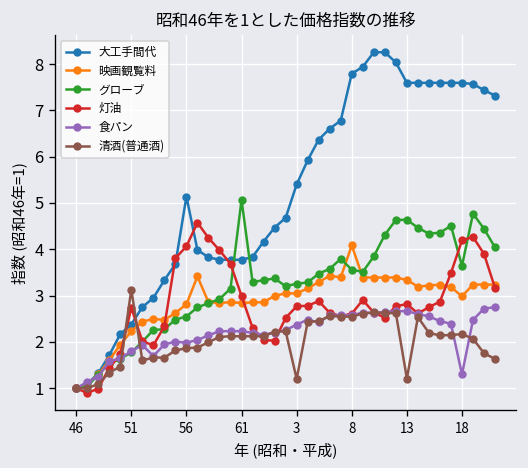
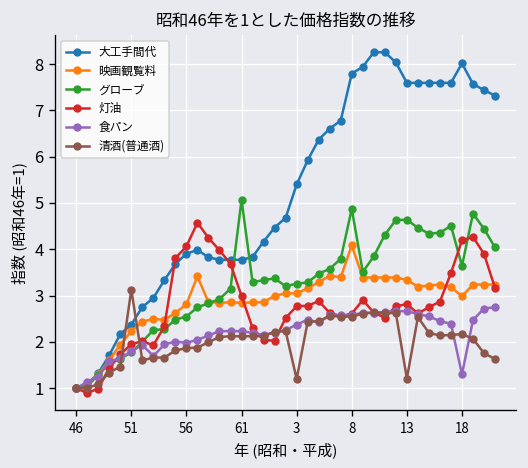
  {
    "大工手間代": {
      "51": 2.4,
-     "56": 5.1,
+     "56": 3.9,
      "61": 3.8,
      "3": 5.4,
      "8": 7.8,
      "13": 7.6,
-     "18": 7.6
+     "18": 8.0
    },
    "映画観覧料": {
      "51": 2.2,
      "56": 2.8,
      "61": 2.8,
      "3": 3.0,
      "8": 4.1,
      "13": 3.3,
      "18": 3.0
    },
    "グローブ": {
      "56": 2.5,
      "61": 5.1,
      "3": 3.3,
-     "8": 3.6,
+     "8": 4.9,
      "13": 4.6,
      "18": 3.6
    },
    "灯油": {
-     "51": 2.7,
+     "51": 2.0,
      "56": 4.1,
      "61": 3.0,
      "3": 2.8,
      "13": 2.8,
      "18": 4.2
    },
    "食パン": {
      "56": 2.0,
      "61": 2.2,
      "3": 2.4,
      "13": 2.7,
      "18": 1.3
    },
    "清酒(普通酒)": {
      "51": 3.1,
      "56": 1.9,
      "61": 2.1,
      "3": 1.2,
      "13": 1.2,
      "18": 2.2
    }
  }
